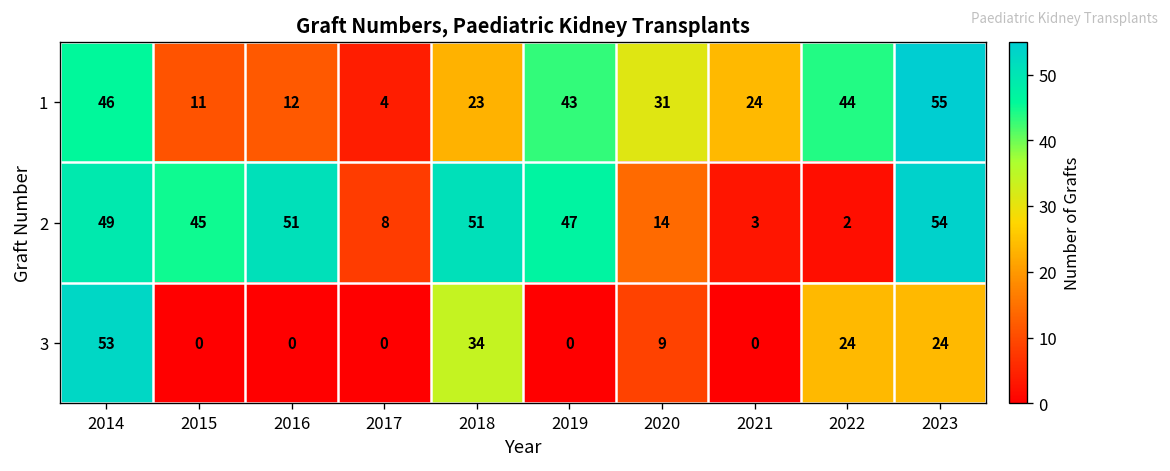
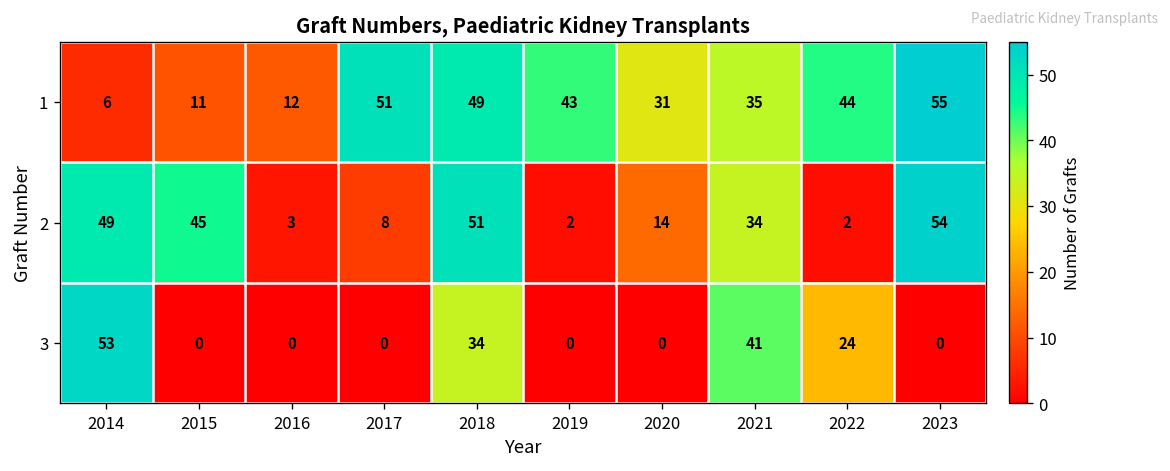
  {
    "1": {
-     "2014": 46,
+     "2014": 6,
      "2015": 11,
      "2016": 12,
-     "2017": 4,
-     "2018": 23,
+     "2017": 51,
+     "2018": 49,
      "2019": 43,
      "2020": 31,
-     "2021": 24,
+     "2021": 35,
      "2022": 44,
      "2023": 55
    },
    "2": {
      "2014": 49,
      "2015": 45,
-     "2016": 51,
+     "2016": 3,
      "2017": 8,
      "2018": 51,
-     "2019": 47,
+     "2019": 2,
      "2020": 14,
-     "2021": 3,
+     "2021": 34,
      "2022": 2,
      "2023": 54
    },
    "3": {
      "2014": 53,
      "2015": 0,
      "2016": 0,
      "2017": 0,
      "2018": 34,
      "2019": 0,
-     "2020": 9,
-     "2021": 0,
+     "2020": 0,
+     "2021": 41,
      "2022": 24,
-     "2023": 24
+     "2023": 0
    }
  }
